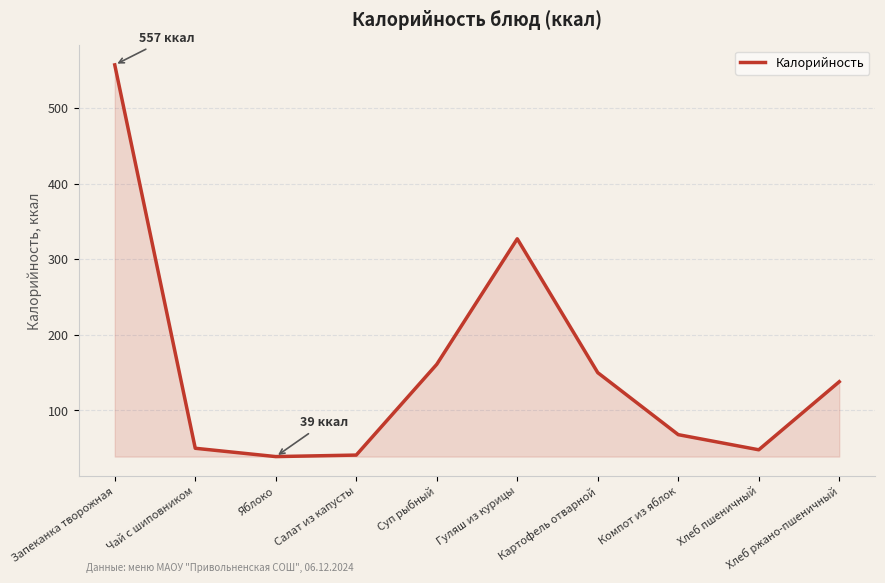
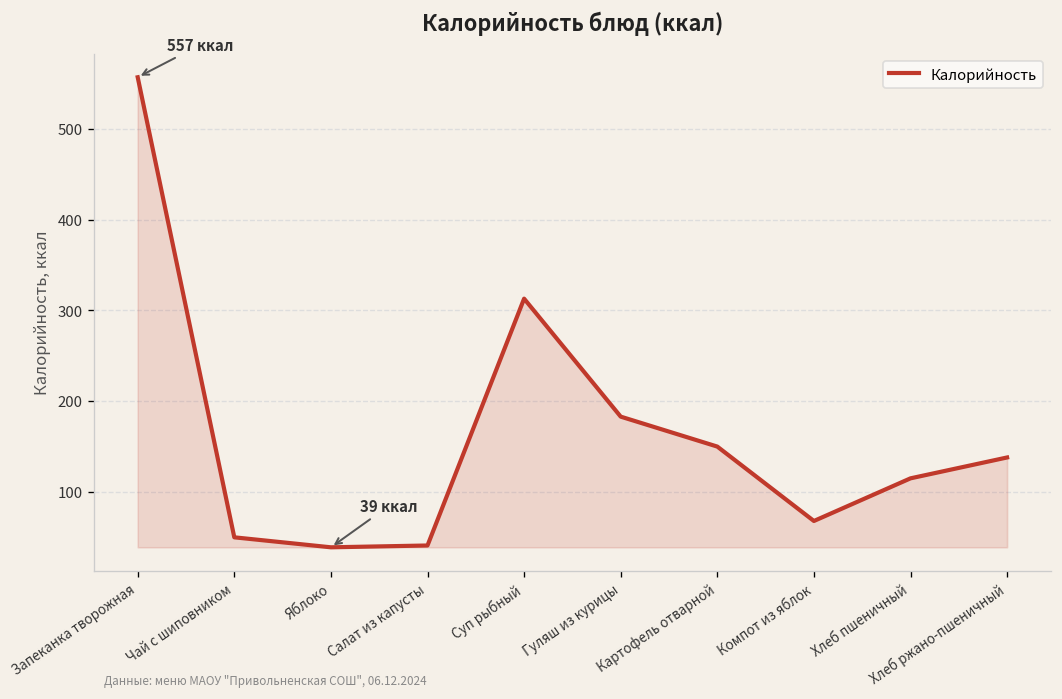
  {
    "Чай с шиповником": 50,
    "Салат из капусты": 40,
-   "Суп рыбный": 160,
-   "Гуляш из курицы": 330,
+   "Суп рыбный": 310,
+   "Гуляш из курицы": 180,
    "Картофель отварной": 150,
    "Компот из яблок": 70,
-   "Хлеб пшеничный": 50,
+   "Хлеб пшеничный": 120,
    "Хлеб ржано-пшеничный": 140
  }
